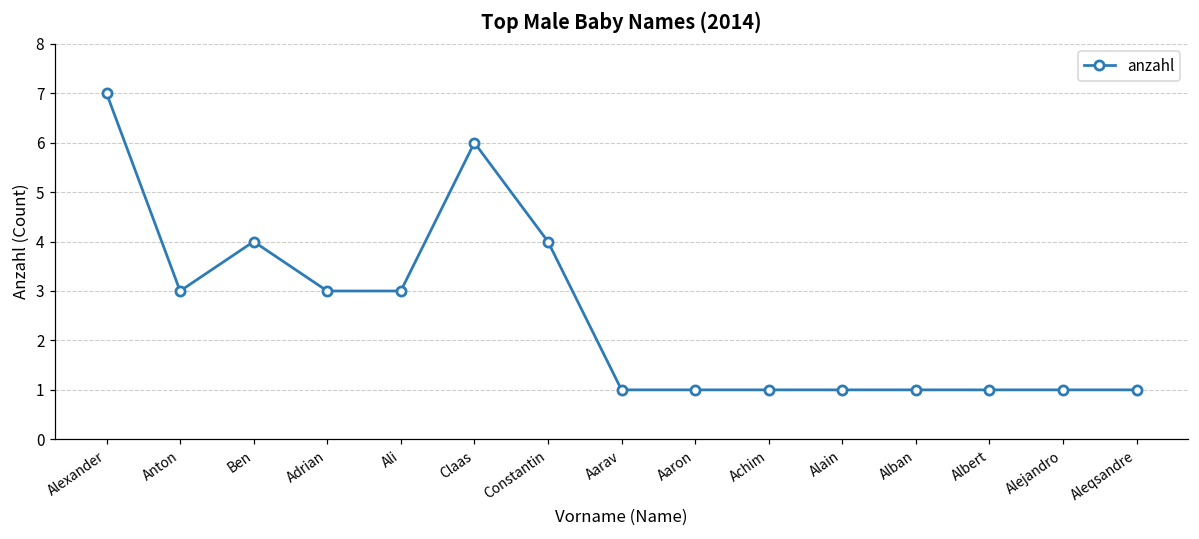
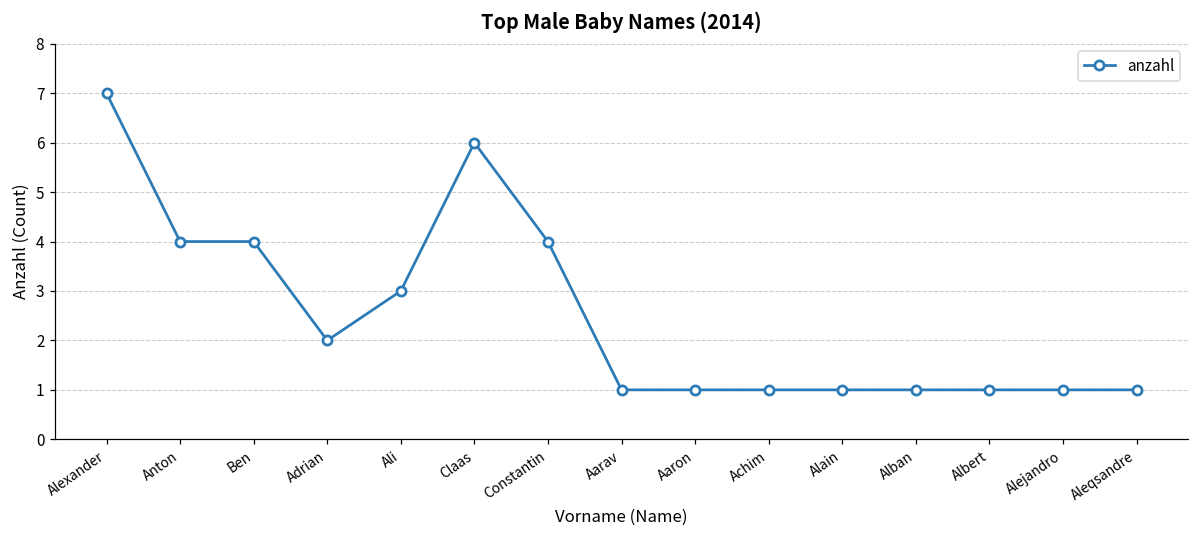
  {
    "Alexander": 7,
-   "Anton": 3,
+   "Anton": 4,
    "Ben": 4,
-   "Adrian": 3,
+   "Adrian": 2,
    "Ali": 3,
    "Claas": 6,
    "Constantin": 4,
    "Aarav": 1,
    "Aaron": 1,
    "Achim": 1,
    "Alain": 1,
    "Alban": 1,
    "Albert": 1,
    "Alejandro": 1,
    "Aleqsandre": 1
  }
